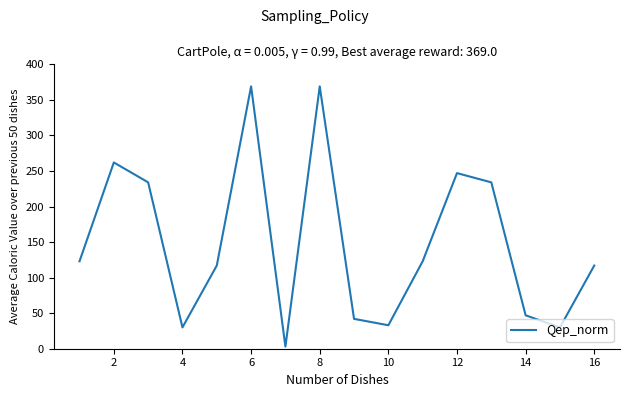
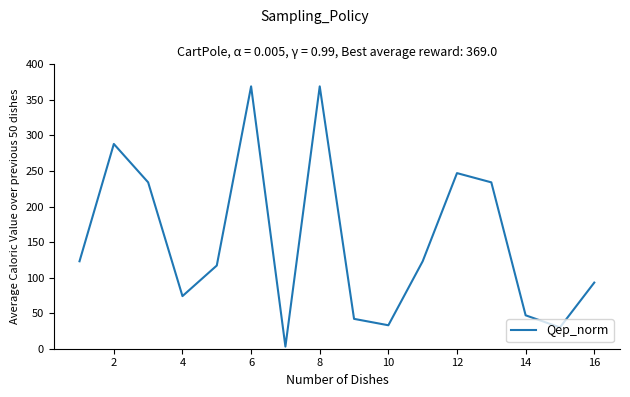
  {
-   "2": 260,
-   "4": 30,
+   "2": 290,
+   "4": 70,
    "6": 370,
    "8": 370,
    "10": 30,
    "12": 250,
    "14": 50,
-   "16": 120
+   "16": 90
  }
